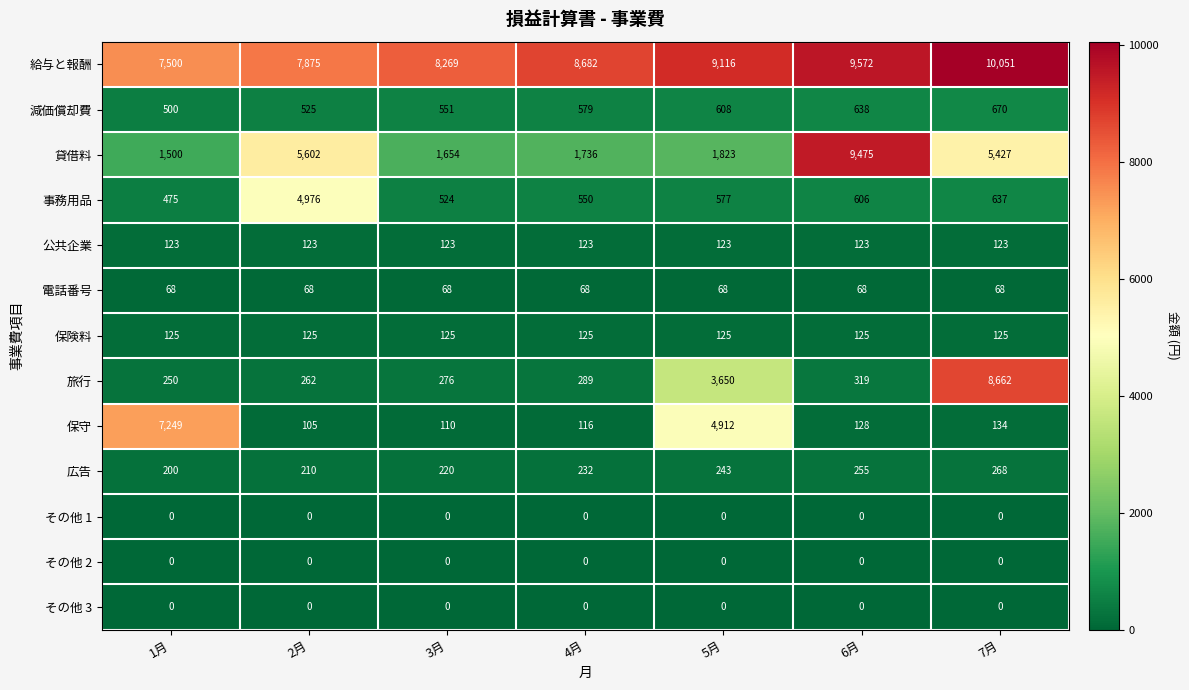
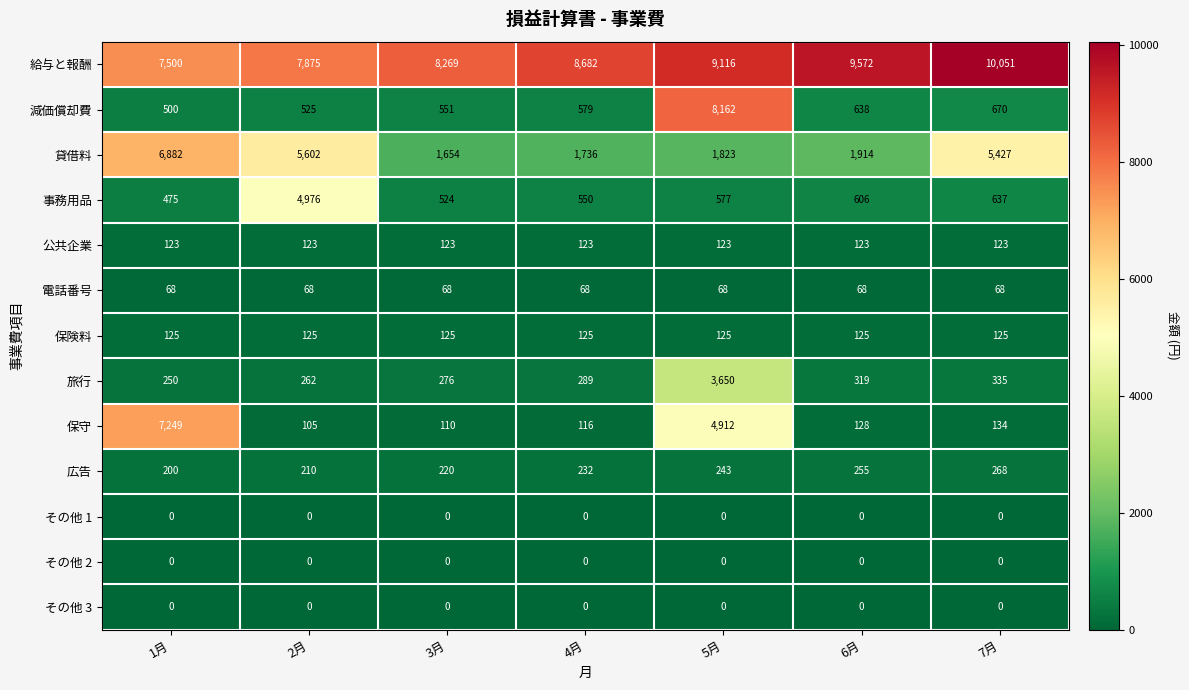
  {
    "給与と報酬": {
      "1月": "7,500",
      "2月": "7,875",
      "3月": "8,269",
      "4月": "8,682",
      "5月": "9,116",
      "6月": "9,572",
      "7月": "10,051"
    },
    "減価償却費": {
      "1月": "500",
      "2月": "525",
      "3月": "551",
      "4月": "579",
-     "5月": "608",
+     "5月": "8,162",
      "6月": "638",
      "7月": "670"
    },
    "貸借料": {
-     "1月": "1,500",
+     "1月": "6,882",
      "2月": "5,602",
      "3月": "1,654",
      "4月": "1,736",
      "5月": "1,823",
-     "6月": "9,475",
+     "6月": "1,914",
      "7月": "5,427"
    },
    "事務用品": {
      "1月": "475",
      "2月": "4,976",
      "3月": "524",
      "4月": "550",
      "5月": "577",
      "6月": "606",
      "7月": "637"
    },
    "公共企業": {
      "1月": "123",
      "2月": "123",
      "3月": "123",
      "4月": "123",
      "5月": "123",
      "6月": "123",
      "7月": "123"
    },
    "電話番号": {
      "1月": "68",
      "2月": "68",
      "3月": "68",
      "4月": "68",
      "5月": "68",
      "6月": "68",
      "7月": "68"
    },
    "保険料": {
      "1月": "125",
      "2月": "125",
      "3月": "125",
      "4月": "125",
      "5月": "125",
      "6月": "125",
      "7月": "125"
    },
    "旅行": {
      "1月": "250",
      "2月": "262",
      "3月": "276",
      "4月": "289",
      "5月": "3,650",
      "6月": "319",
-     "7月": "8,662"
+     "7月": "335"
    },
    "保守": {
      "1月": "7,249",
      "2月": "105",
      "3月": "110",
      "4月": "116",
      "5月": "4,912",
      "6月": "128",
      "7月": "134"
    },
    "広告": {
      "1月": "200",
      "2月": "210",
      "3月": "220",
      "4月": "232",
      "5月": "243",
      "6月": "255",
      "7月": "268"
    },
    "その他 1": {
      "1月": "0",
      "2月": "0",
      "3月": "0",
      "4月": "0",
      "5月": "0",
      "6月": "0",
      "7月": "0"
    },
    "その他 2": {
      "1月": "0",
      "2月": "0",
      "3月": "0",
      "4月": "0",
      "5月": "0",
      "6月": "0",
      "7月": "0"
    },
    "その他 3": {
      "1月": "0",
      "2月": "0",
      "3月": "0",
      "4月": "0",
      "5月": "0",
      "6月": "0",
      "7月": "0"
    }
  }
